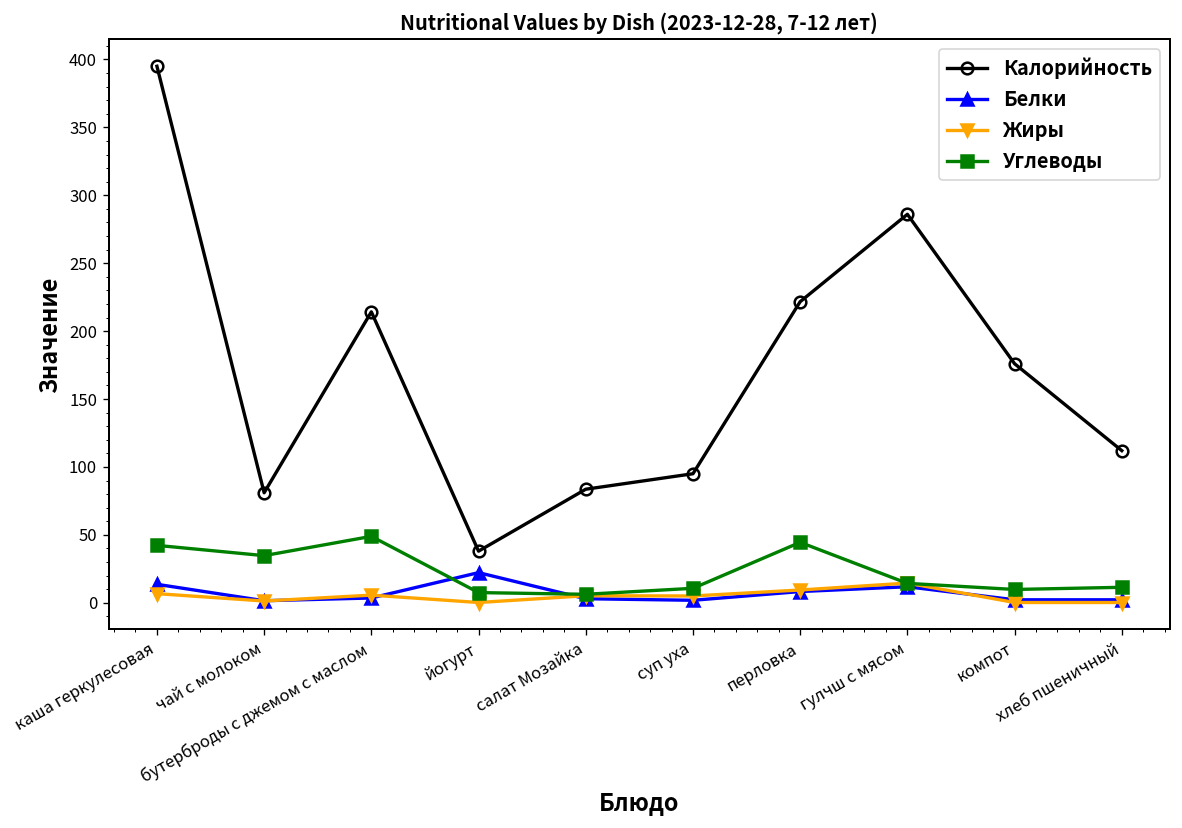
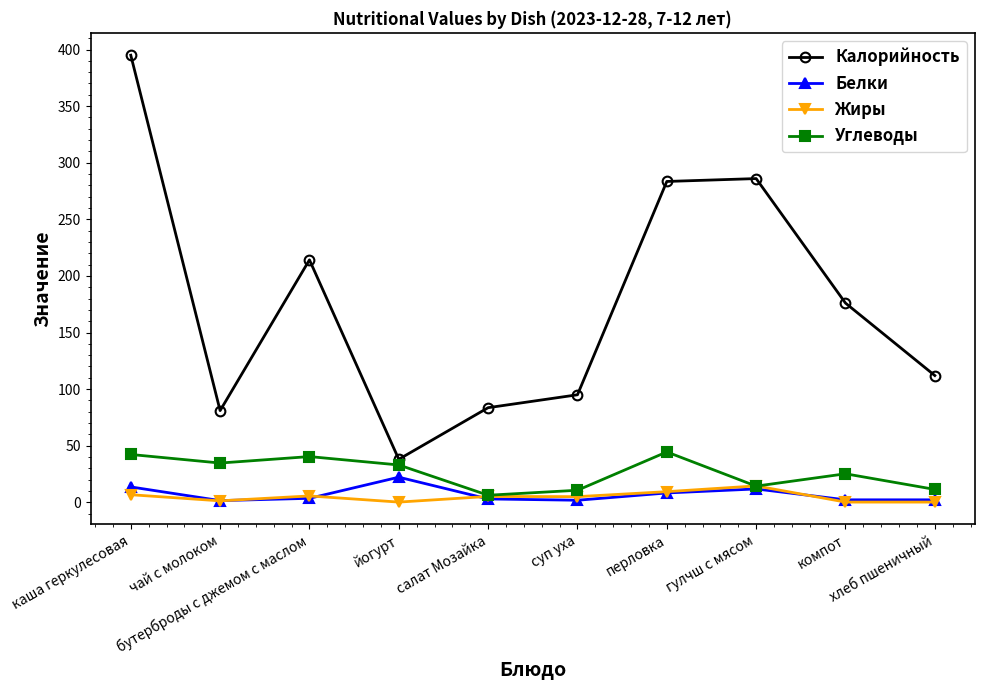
  {
    "Калорийность": {
      "каша геркулесовая": 395,
      "чай с молоком": 81,
      "бутерброды с джемом с маслом": 214,
      "йогурт": 38,
      "салат Мозайка": 84,
      "суп уха": 95,
-     "перловка": 222,
+     "перловка": 283,
      "гулчш с мясом": 286,
      "компот": 176,
      "хлеб пшеничный": 112
    },
    "Белки": {
      "каша геркулесовая": 14,
      "йогурт": 22,
      "суп уха": 2,
      "гулчш с мясом": 12
    },
    "Жиры": {
      "каша геркулесовая": 7,
      "йогурт": 0,
      "суп уха": 5
    },
    "Углеводы": {
      "каша геркулесовая": 42,
      "чай с молоком": 35,
-     "бутерброды с джемом с маслом": 49,
-     "йогурт": 8,
+     "бутерброды с джемом с маслом": 40,
+     "йогурт": 33,
      "суп уха": 11,
      "перловка": 45,
-     "компот": 10,
+     "компот": 25,
      "хлеб пшеничный": 11
    }
  }
